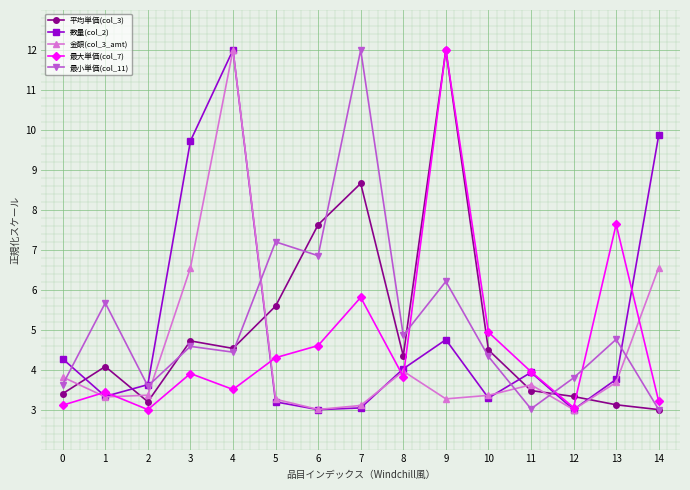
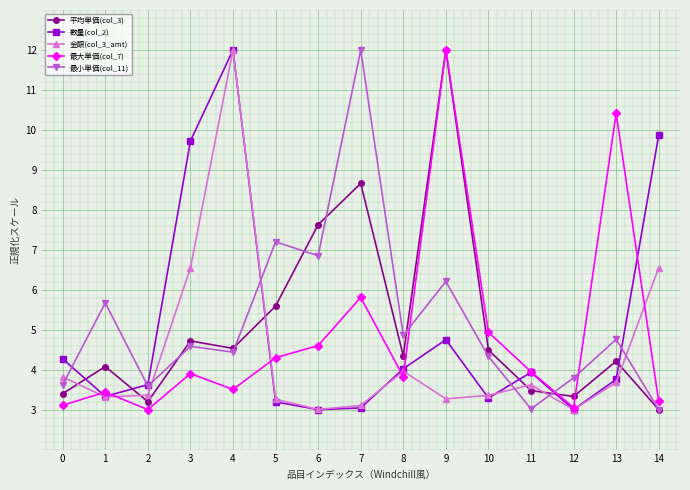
  {
    "平均単価(col_3)": {
      "0": 3.4,
      "1": 4.1,
      "2": 3.2,
      "3": 4.7,
      "4": 4.5,
      "5": 5.6,
      "6": 7.6,
      "7": 8.7,
      "8": 4.3,
      "10": 4.5,
      "11": 3.5,
      "12": 3.3,
-     "13": 3.1
+     "13": 4.2
    },
    "数量(col_2)": {
      "0": 4.3,
      "3": 9.7,
      "5": 3.2,
      "9": 4.8,
      "10": 3.3,
      "13": 3.8,
      "14": 9.9
    },
    "最大単価(col_7)": {
      "0": 3.1,
      "1": 3.4,
      "2": 3.0,
      "3": 3.9,
      "4": 3.5,
      "5": 4.3,
      "6": 4.6,
      "7": 5.8,
      "8": 3.8,
      "10": 4.9,
-     "13": 7.6,
+     "13": 10.4,
      "14": 3.2
    }
  }
